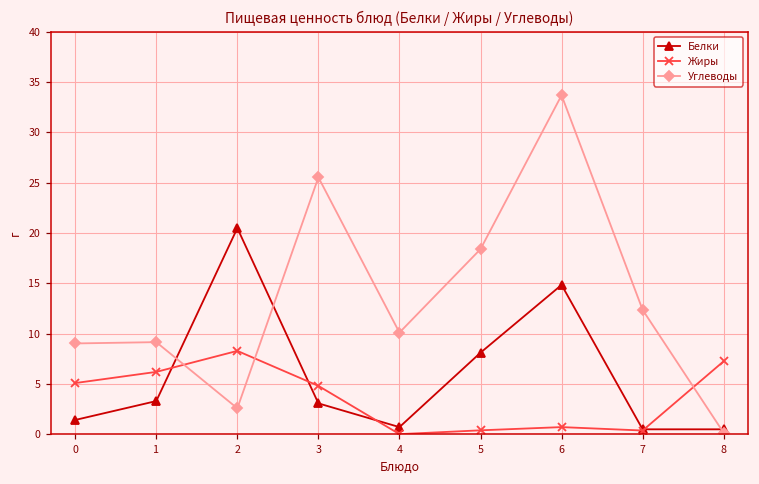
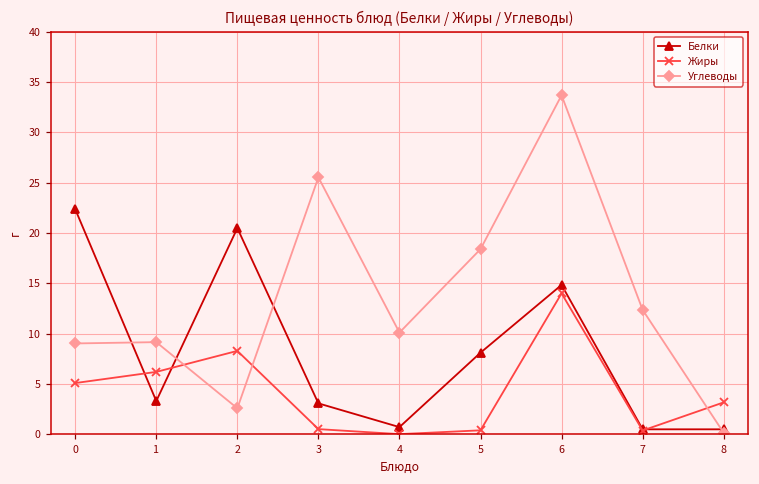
  {
    "Белки": {
-     "0": 1,
+     "0": 22,
      "1": 3,
      "2": 20,
      "3": 3,
      "4": 1,
      "5": 8,
      "6": 15,
      "8": 0
    },
    "Жиры": {
      "0": 5,
      "1": 6,
      "2": 8,
-     "3": 5,
+     "3": 1,
      "4": 0,
      "5": 0,
-     "6": 1,
-     "8": 7
+     "6": 14,
+     "8": 3
    },
    "Углеводы": {
      "0": 9,
      "1": 9,
      "2": 3,
      "3": 26,
      "4": 10,
      "5": 18,
      "6": 34,
      "7": 12,
      "8": 0
    }
  }
